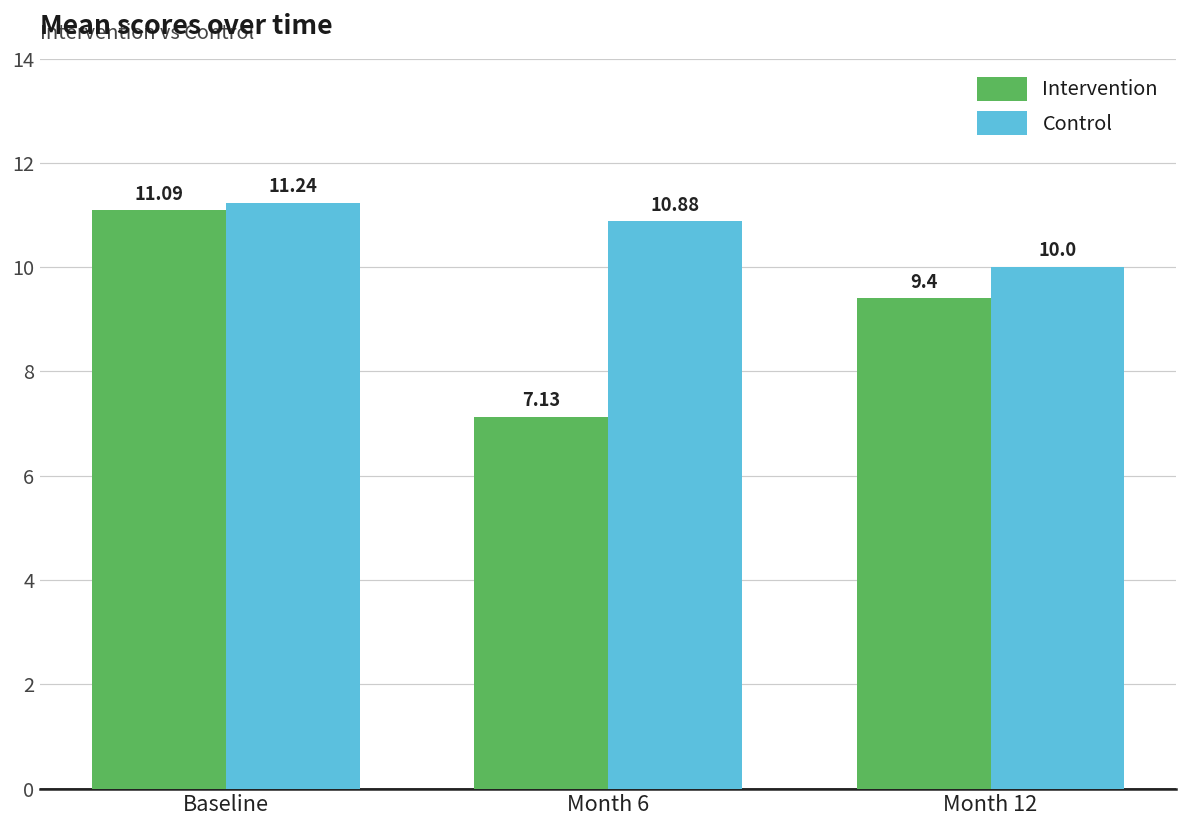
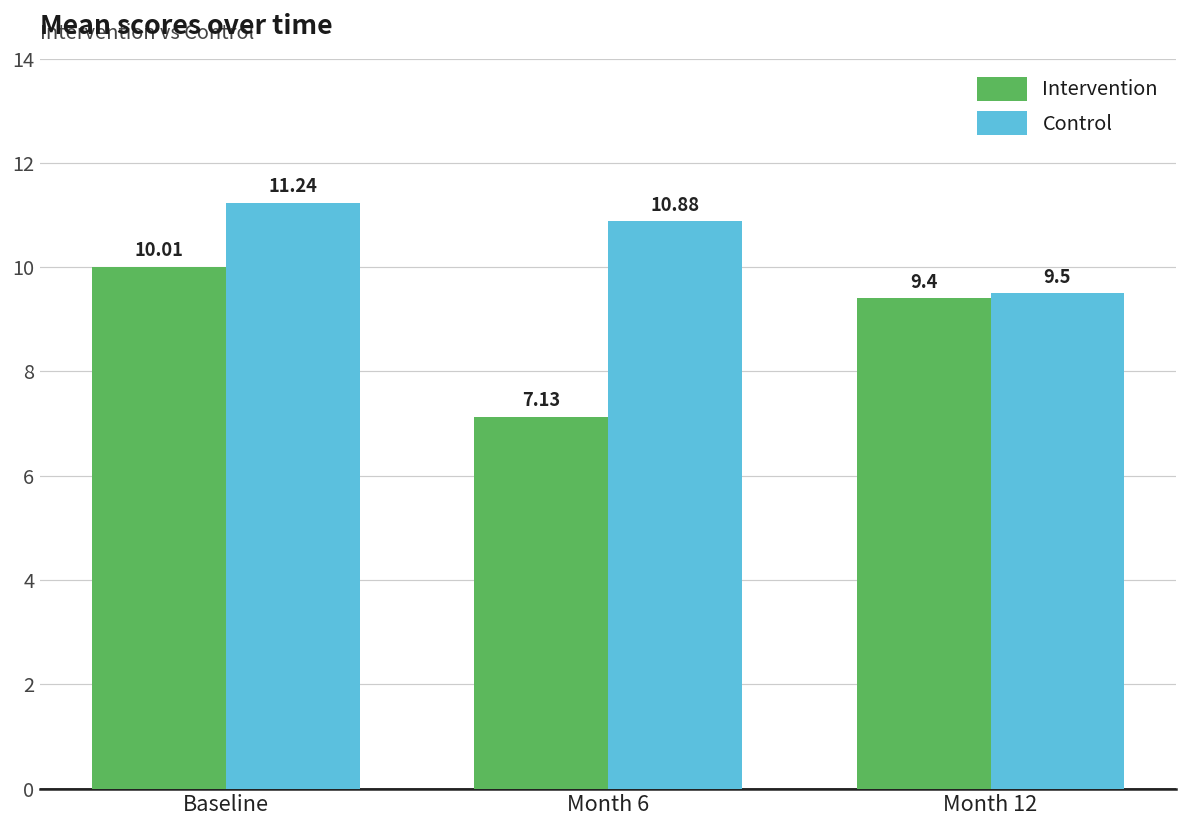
  {
    "Intervention": {
-     "Baseline": 11.09,
+     "Baseline": 10.01,
      "Month 6": 7.13,
      "Month 12": 9.4
    },
    "Control": {
      "Baseline": 11.24,
      "Month 6": 10.88,
-     "Month 12": 10.0
+     "Month 12": 9.5
    }
  }
